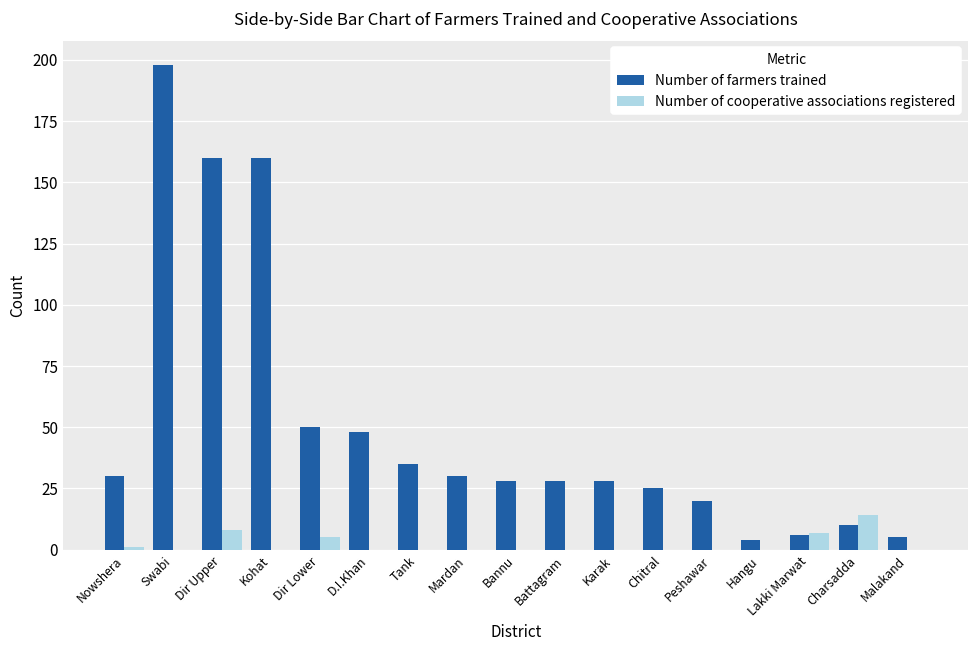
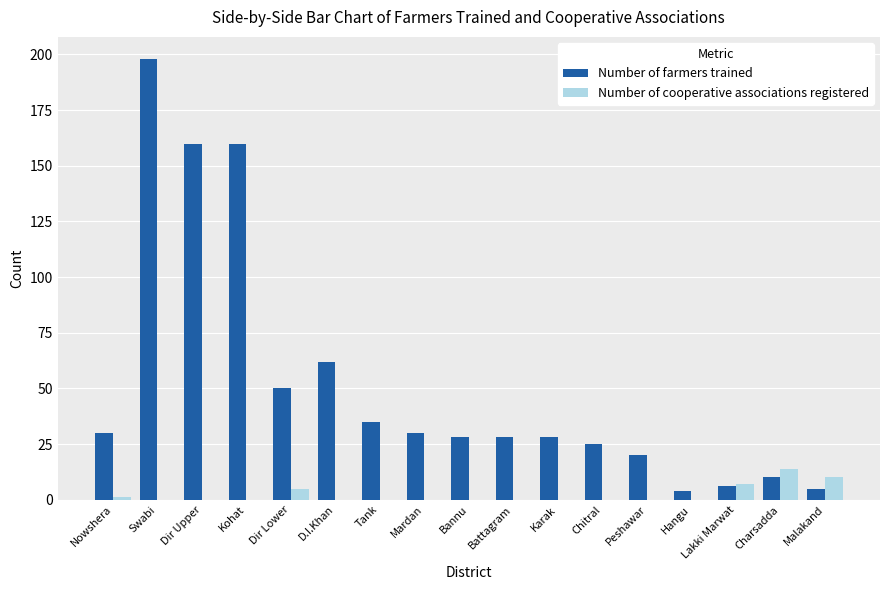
  {
    "Number of farmers trained": {
      "Nowshera": 30,
      "Swabi": 198,
      "Dir Upper": 160,
      "Kohat": 160,
      "Dir Lower": 50,
-     "D.I.Khan": 48,
+     "D.I.Khan": 62,
      "Tank": 35,
      "Mardan": 30,
      "Bannu": 28,
      "Battagram": 28,
      "Karak": 28,
      "Chitral": 25,
      "Peshawar": 20,
      "Hangu": 4,
      "Lakki Marwat": 6,
      "Charsadda": 10,
      "Malakand": 5
    },
    "Number of cooperative associations registered": {
      "Swabi": 0,
-     "Dir Upper": 8,
+     "Dir Upper": 0,
      "Kohat": 0,
      "Dir Lower": 5,
      "D.I.Khan": 0,
      "Tank": 0,
      "Mardan": 0,
      "Bannu": 0,
      "Battagram": 0,
      "Karak": 0,
      "Chitral": 0,
      "Peshawar": 0,
      "Hangu": 0,
      "Lakki Marwat": 7,
      "Charsadda": 14,
-     "Malakand": 0
+     "Malakand": 10
    }
  }
